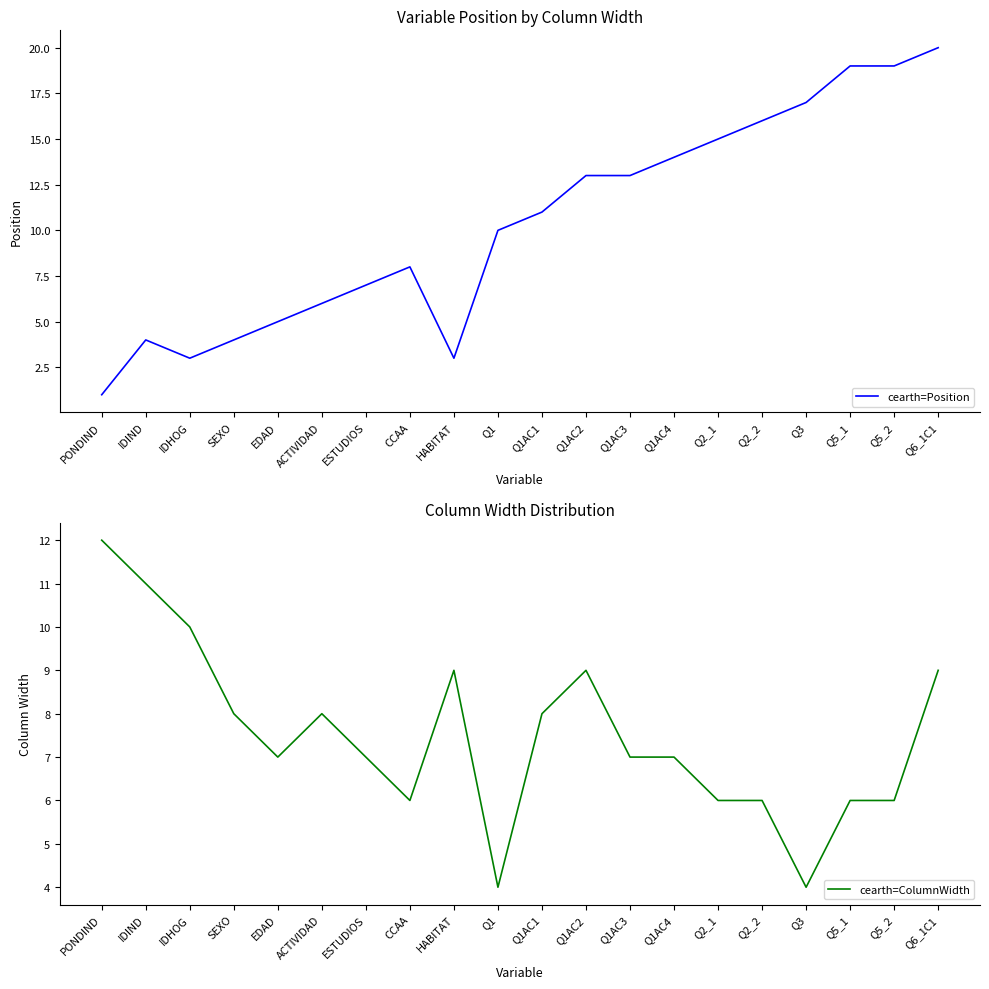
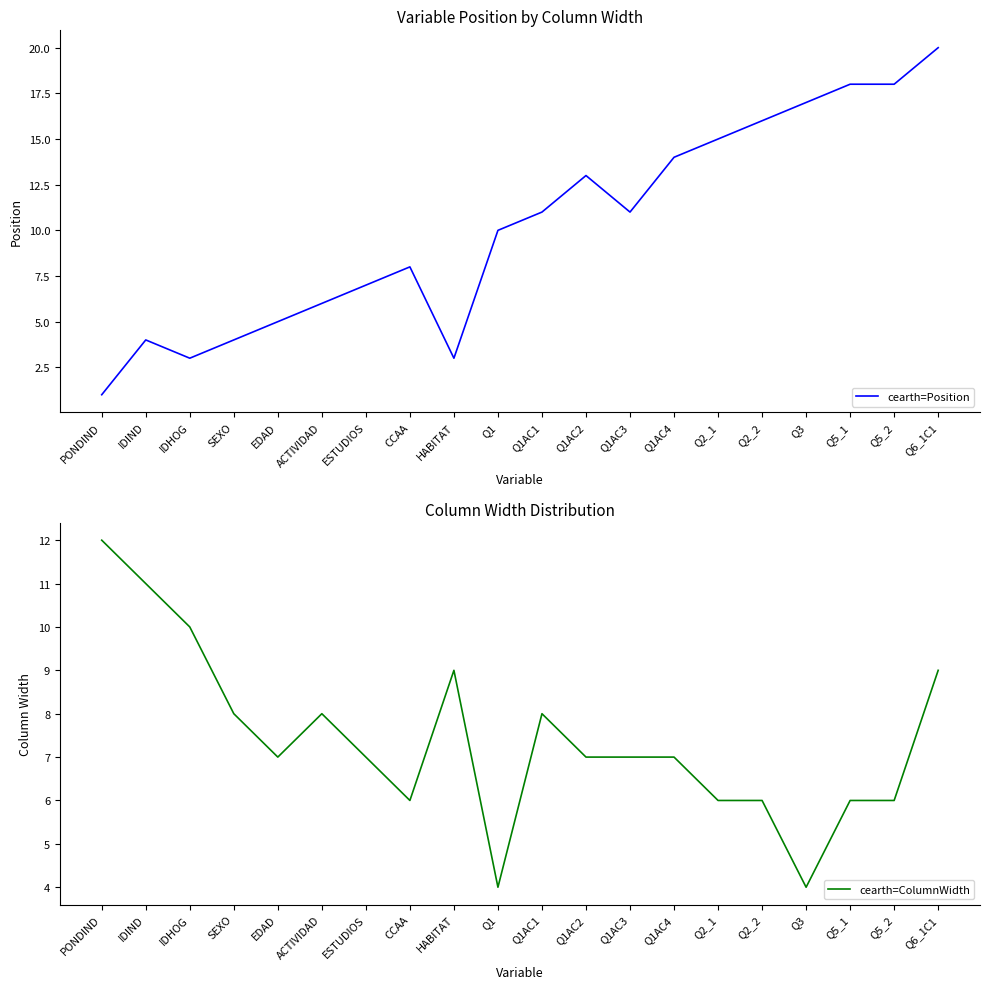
  {
    "Variable Position by Column Width": {
      "PONDIND": 1,
      "IDIND": 4,
      "IDHOG": 3,
      "SEXO": 4,
      "EDAD": 5,
      "ACTIVIDAD": 6,
      "ESTUDIOS": 7,
      "CCAA": 8,
      "HABITAT": 3,
      "Q1": 10,
      "Q1AC1": 11,
      "Q1AC2": 13,
-     "Q1AC3": 13,
+     "Q1AC3": 11,
      "Q1AC4": 14,
      "Q2_1": 15,
      "Q2_2": 16,
      "Q3": 17,
-     "Q5_1": 19,
-     "Q5_2": 19,
+     "Q5_1": 18,
+     "Q5_2": 18,
      "Q6_1C1": 20
    },
    "Column Width Distribution": {
      "PONDIND": 12,
      "IDIND": 11,
      "IDHOG": 10,
      "SEXO": 8,
      "EDAD": 7,
      "ACTIVIDAD": 8,
      "ESTUDIOS": 7,
      "CCAA": 6,
      "HABITAT": 9,
      "Q1": 4,
      "Q1AC1": 8,
-     "Q1AC2": 9,
+     "Q1AC2": 7,
      "Q1AC3": 7,
      "Q1AC4": 7,
      "Q2_1": 6,
      "Q2_2": 6,
      "Q3": 4,
      "Q5_1": 6,
      "Q5_2": 6,
      "Q6_1C1": 9
    }
  }
